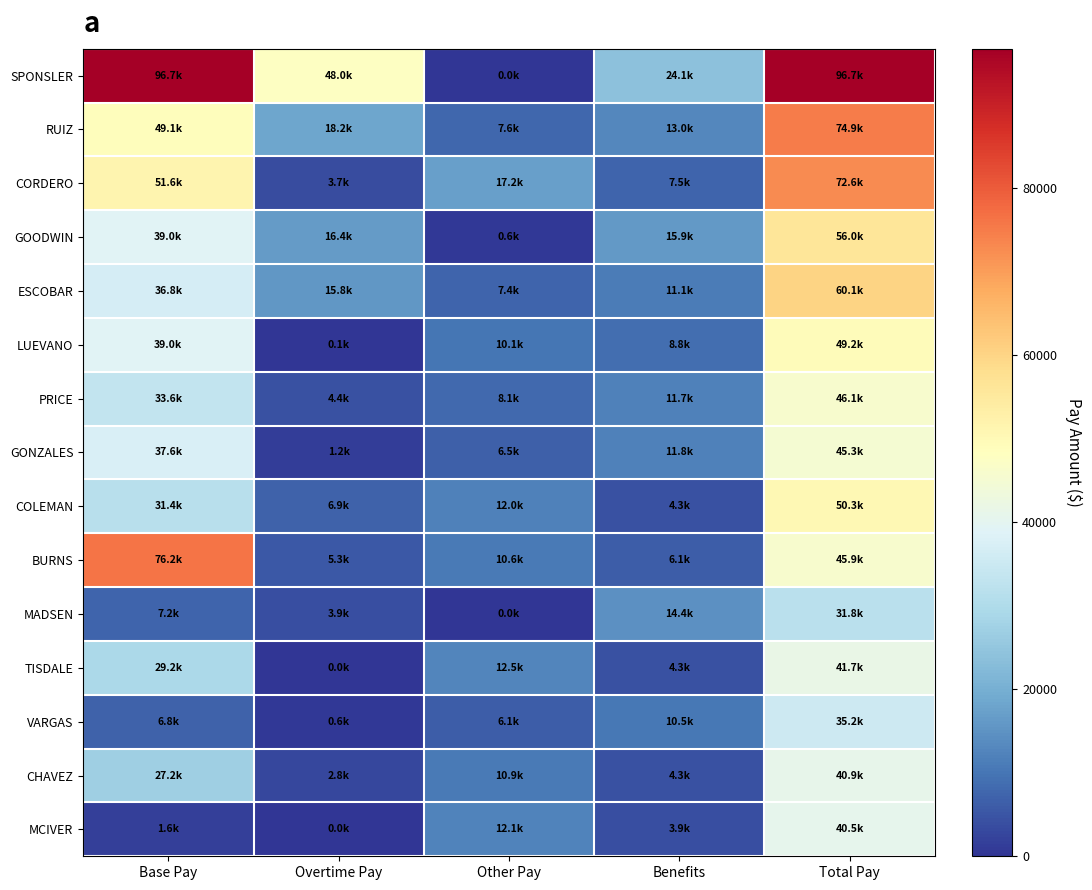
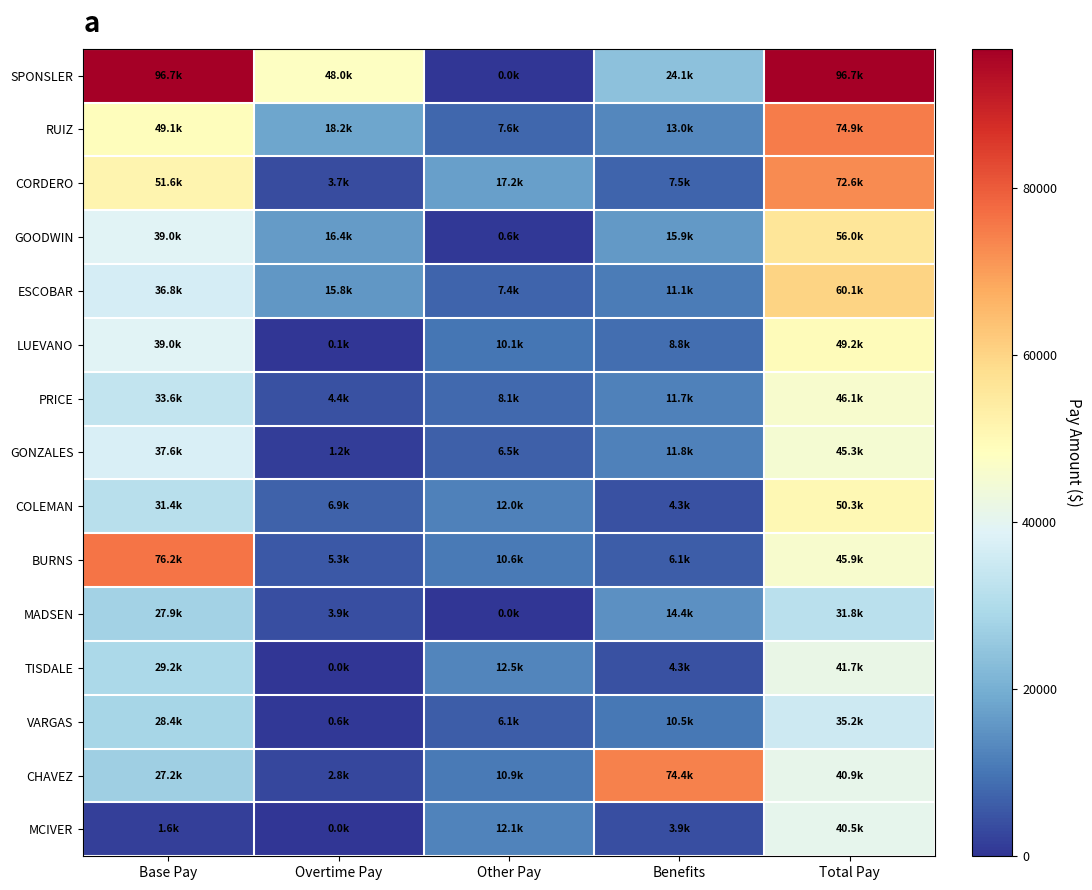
  {
    "SPONSLER": {
      "Base Pay": "96.7k",
      "Overtime Pay": "48.0k",
      "Other Pay": "0.0k",
      "Benefits": "24.1k",
      "Total Pay": "96.7k"
    },
    "RUIZ": {
      "Base Pay": "49.1k",
      "Overtime Pay": "18.2k",
      "Other Pay": "7.6k",
      "Benefits": "13.0k",
      "Total Pay": "74.9k"
    },
    "CORDERO": {
      "Base Pay": "51.6k",
      "Overtime Pay": "3.7k",
      "Other Pay": "17.2k",
      "Benefits": "7.5k",
      "Total Pay": "72.6k"
    },
    "GOODWIN": {
      "Base Pay": "39.0k",
      "Overtime Pay": "16.4k",
      "Other Pay": "0.6k",
      "Benefits": "15.9k",
      "Total Pay": "56.0k"
    },
    "ESCOBAR": {
      "Base Pay": "36.8k",
      "Overtime Pay": "15.8k",
      "Other Pay": "7.4k",
      "Benefits": "11.1k",
      "Total Pay": "60.1k"
    },
    "LUEVANO": {
      "Base Pay": "39.0k",
      "Overtime Pay": "0.1k",
      "Other Pay": "10.1k",
      "Benefits": "8.8k",
      "Total Pay": "49.2k"
    },
    "PRICE": {
      "Base Pay": "33.6k",
      "Overtime Pay": "4.4k",
      "Other Pay": "8.1k",
      "Benefits": "11.7k",
      "Total Pay": "46.1k"
    },
    "GONZALES": {
      "Base Pay": "37.6k",
      "Overtime Pay": "1.2k",
      "Other Pay": "6.5k",
      "Benefits": "11.8k",
      "Total Pay": "45.3k"
    },
    "COLEMAN": {
      "Base Pay": "31.4k",
      "Overtime Pay": "6.9k",
      "Other Pay": "12.0k",
      "Benefits": "4.3k",
      "Total Pay": "50.3k"
    },
    "BURNS": {
      "Base Pay": "76.2k",
      "Overtime Pay": "5.3k",
      "Other Pay": "10.6k",
      "Benefits": "6.1k",
      "Total Pay": "45.9k"
    },
    "MADSEN": {
-     "Base Pay": "7.2k",
+     "Base Pay": "27.9k",
      "Overtime Pay": "3.9k",
      "Other Pay": "0.0k",
      "Benefits": "14.4k",
      "Total Pay": "31.8k"
    },
    "TISDALE": {
      "Base Pay": "29.2k",
      "Overtime Pay": "0.0k",
      "Other Pay": "12.5k",
      "Benefits": "4.3k",
      "Total Pay": "41.7k"
    },
    "VARGAS": {
-     "Base Pay": "6.8k",
+     "Base Pay": "28.4k",
      "Overtime Pay": "0.6k",
      "Other Pay": "6.1k",
      "Benefits": "10.5k",
      "Total Pay": "35.2k"
    },
    "CHAVEZ": {
      "Base Pay": "27.2k",
      "Overtime Pay": "2.8k",
      "Other Pay": "10.9k",
-     "Benefits": "4.3k",
+     "Benefits": "74.4k",
      "Total Pay": "40.9k"
    },
    "MCIVER": {
      "Base Pay": "1.6k",
      "Overtime Pay": "0.0k",
      "Other Pay": "12.1k",
      "Benefits": "3.9k",
      "Total Pay": "40.5k"
    }
  }
